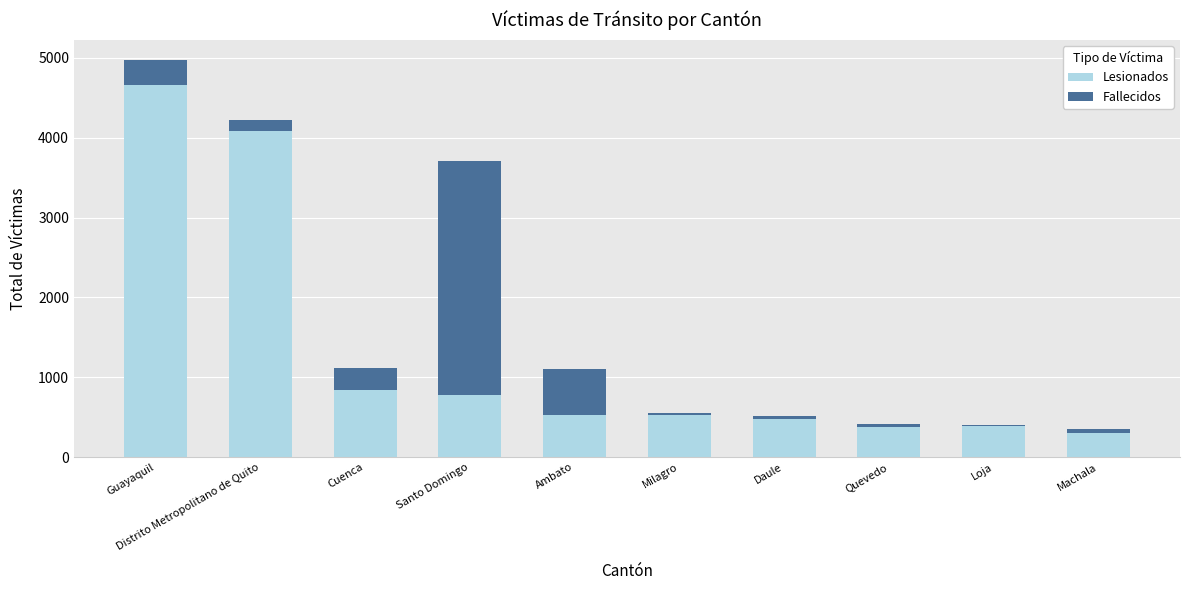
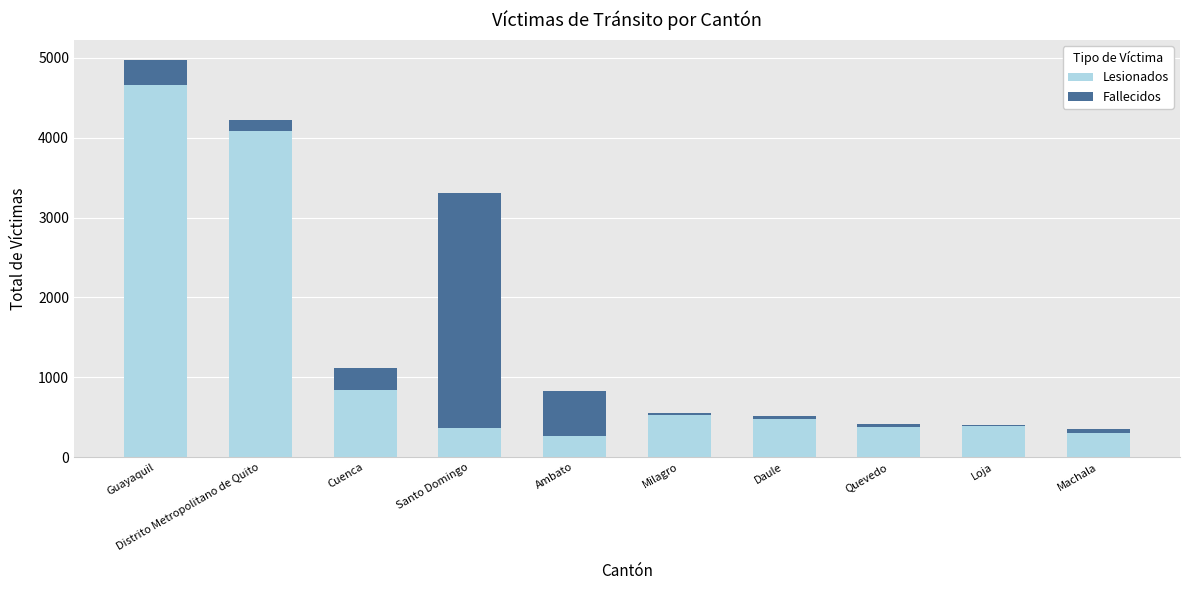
  {
    "Lesionados": {
      "Guayaquil": 4700,
      "Distrito Metropolitano de Quito": 4100,
      "Cuenca": 800,
-     "Santo Domingo": 800,
-     "Ambato": 500,
+     "Santo Domingo": 400,
+     "Ambato": 300,
      "Milagro": 500,
      "Daule": 500,
      "Quevedo": 400,
      "Loja": 400,
      "Machala": 300
    },
    "Fallecidos": {
      "Guayaquil": 300,
      "Distrito Metropolitano de Quito": 100,
      "Cuenca": 300,
      "Santo Domingo": 2900,
      "Ambato": 600,
      "Quevedo": 0,
      "Machala": 0
    }
  }
